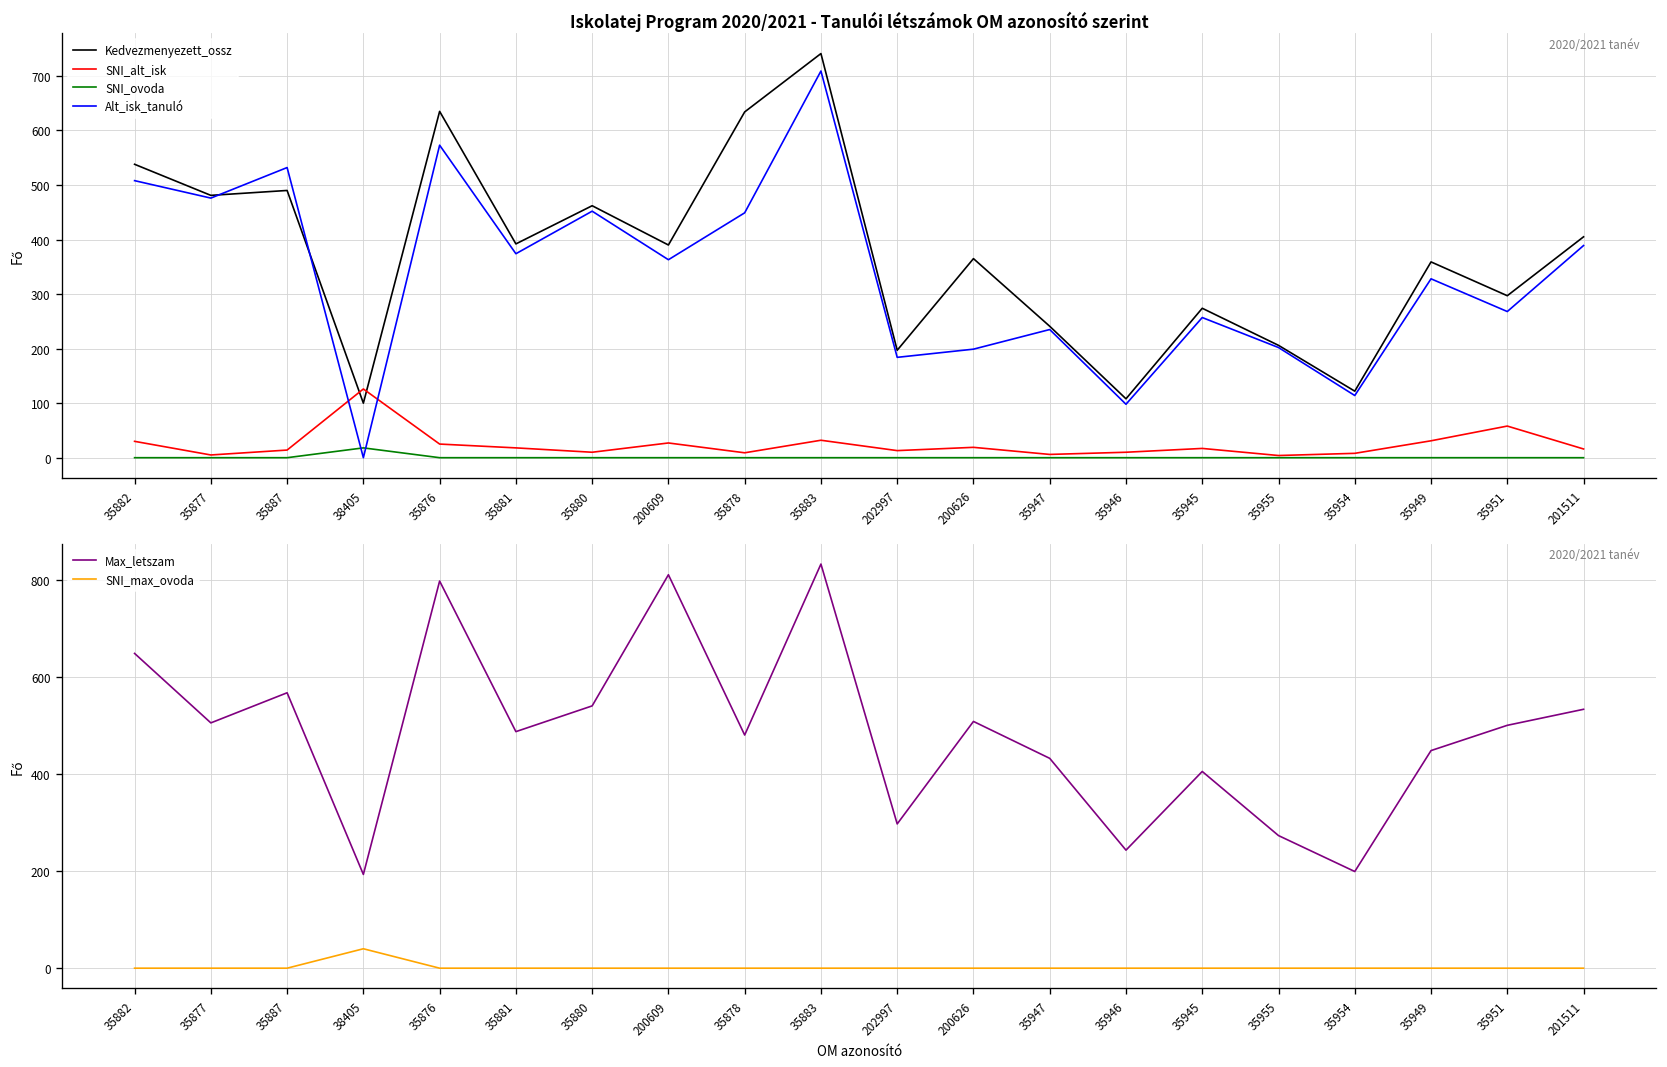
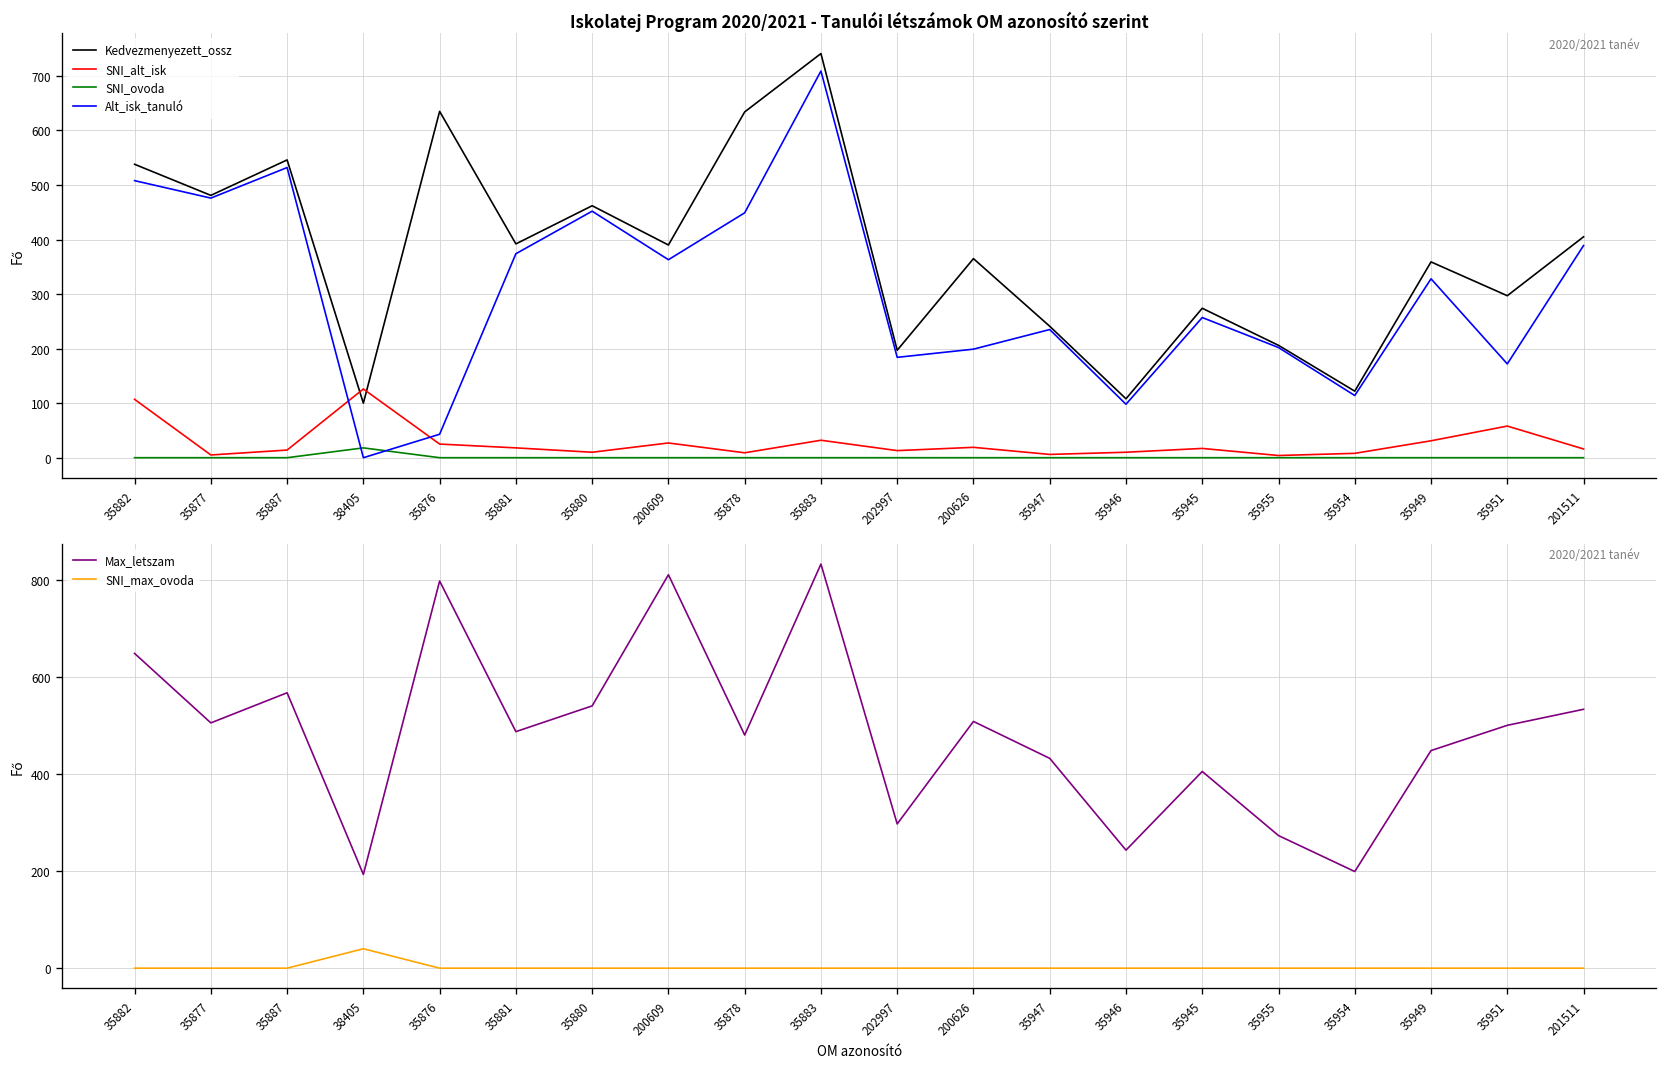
  {
    "Iskolatej Program 2020/2021 - Tanulói létszámok OM azonosító szerint": {
      "Kedvezmenyezett_ossz": {
        "35882": 540,
-       "35887": 490,
+       "35887": 550,
        "38405": 100,
        "35876": 640,
        "35881": 390,
        "35880": 460,
        "200609": 390,
        "35878": 630,
        "35883": 740,
        "202997": 200,
        "200626": 370,
        "35947": 240,
        "35946": 110,
        "35945": 270,
        "35954": 120,
        "35949": 360,
        "35951": 300,
        "201511": 410
      },
      "SNI_alt_isk": {
-       "35882": 30,
+       "35882": 110,
        "35887": 10,
        "38405": 130,
        "35876": 30,
        "35881": 20,
        "35880": 10,
        "200609": 30,
        "35878": 10,
        "35883": 30,
        "202997": 10,
        "200626": 20,
        "35947": 10,
        "35946": 10,
        "35945": 20,
        "35954": 10,
        "35949": 30,
        "35951": 60,
        "201511": 20
      },
      "SNI_ovoda": {
        "35882": 0,
        "35887": 0,
        "38405": 20,
        "35876": 0,
        "35881": 0,
        "35880": 0,
        "200609": 0,
        "35878": 0,
        "35883": 0,
        "202997": 0,
        "200626": 0,
        "35947": 0,
        "35946": 0,
        "35945": 0,
        "35954": 0,
        "35949": 0,
        "35951": 0,
        "201511": 0
      },
      "Alt_isk_tanuló": {
        "35882": 510,
        "35887": 530,
        "38405": 0,
-       "35876": 570,
+       "35876": 40,
        "35881": 370,
        "35880": 450,
        "200609": 360,
        "35878": 450,
        "35883": 710,
        "202997": 180,
        "200626": 200,
        "35947": 240,
        "35946": 100,
        "35945": 260,
        "35954": 110,
        "35949": 330,
-       "35951": 270,
+       "35951": 170,
        "201511": 390
      }
    }
  }
